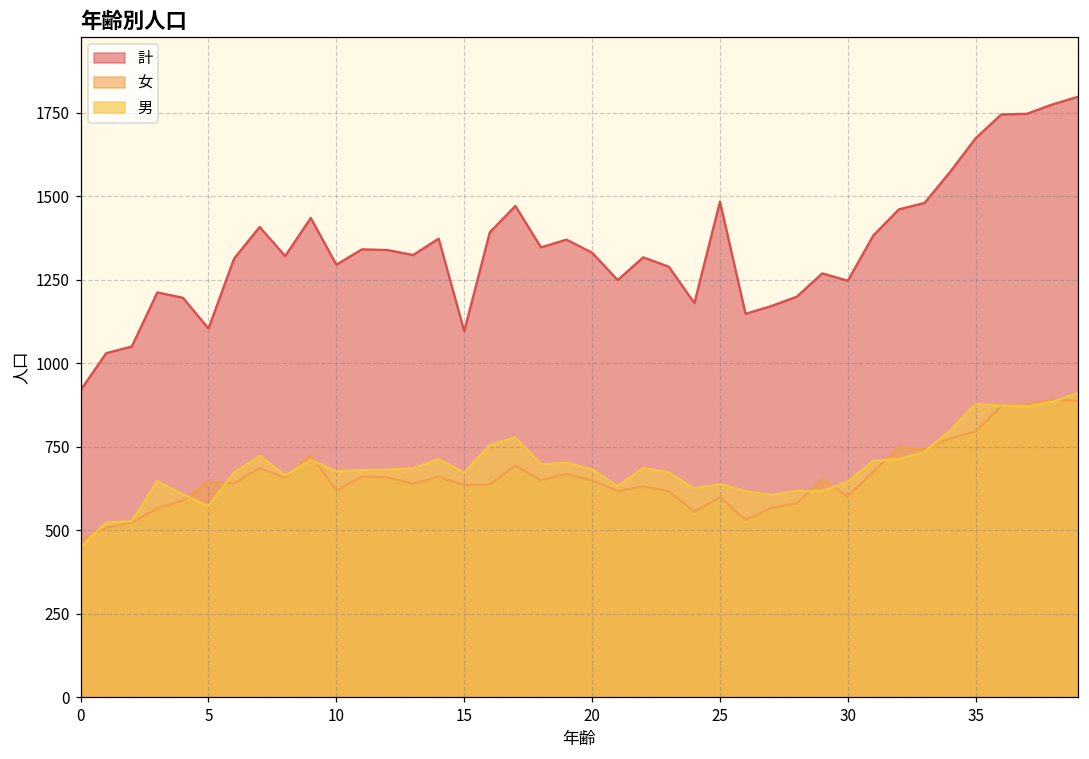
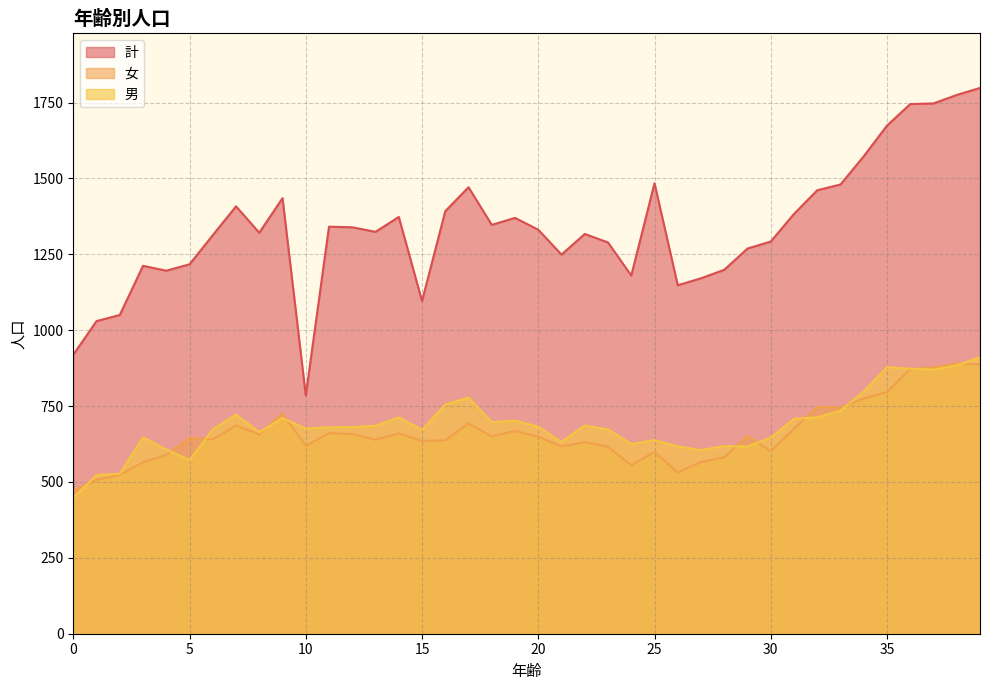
  {
    "計": {
      "0": 920,
-     "5": 1100,
-     "10": 1300,
+     "5": 1220,
+     "10": 790,
      "15": 1100,
      "20": 1330,
      "25": 1480,
-     "30": 1250,
+     "30": 1290,
      "35": 1670
    }
  }
